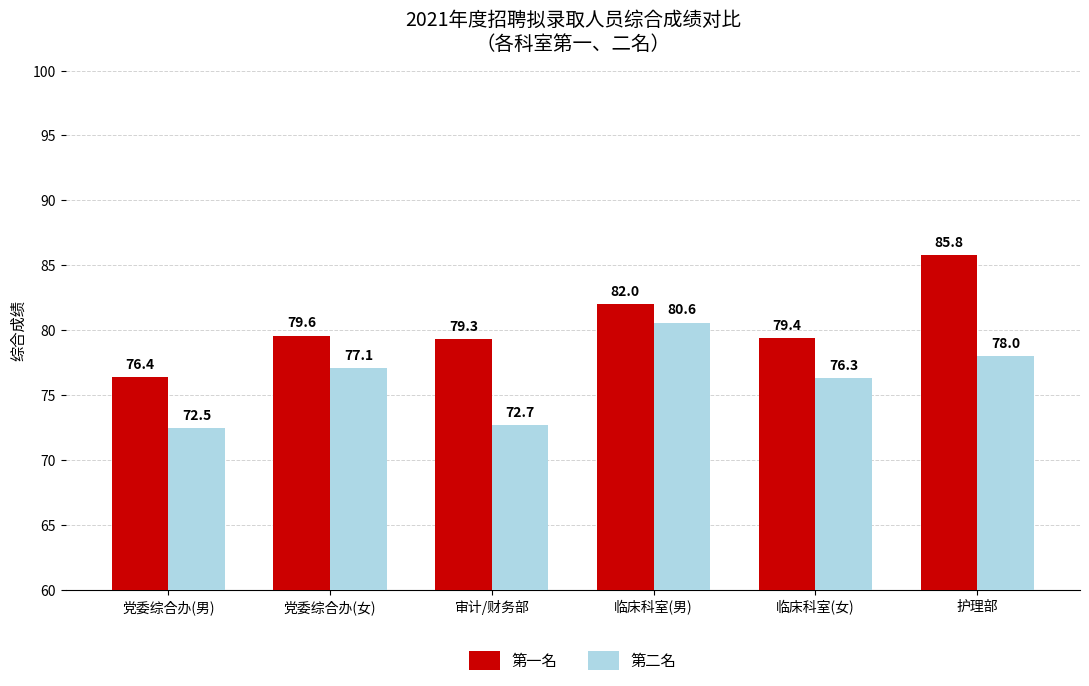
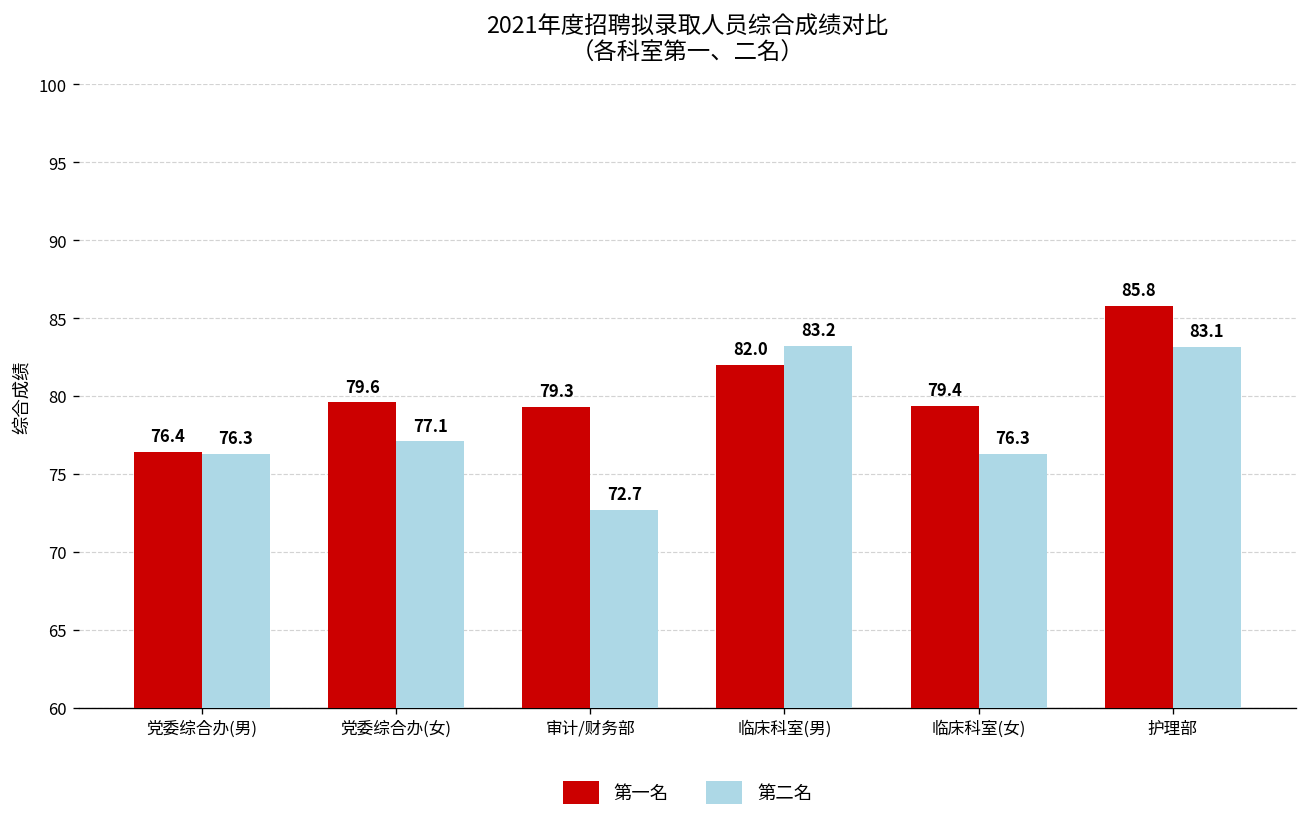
  {
    "第一名": {
      "党委综合办(男)": 76.4,
      "党委综合办(女)": 79.6,
      "审计/财务部": 79.3,
      "临床科室(男)": 82.0,
      "临床科室(女)": 79.4,
      "护理部": 85.8
    },
    "第二名": {
-     "党委综合办(男)": 72.5,
+     "党委综合办(男)": 76.3,
      "党委综合办(女)": 77.1,
      "审计/财务部": 72.7,
-     "临床科室(男)": 80.6,
+     "临床科室(男)": 83.2,
      "临床科室(女)": 76.3,
-     "护理部": 78.0
+     "护理部": 83.1
    }
  }
